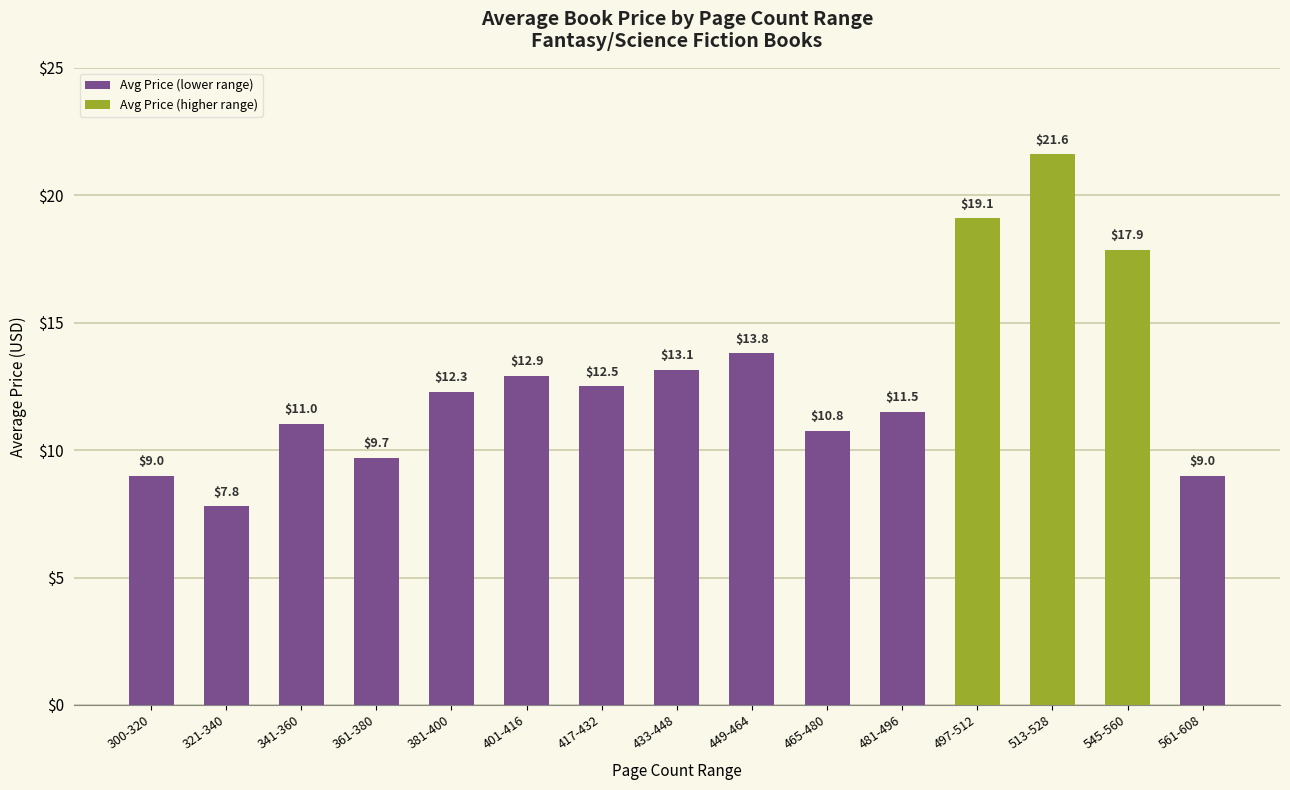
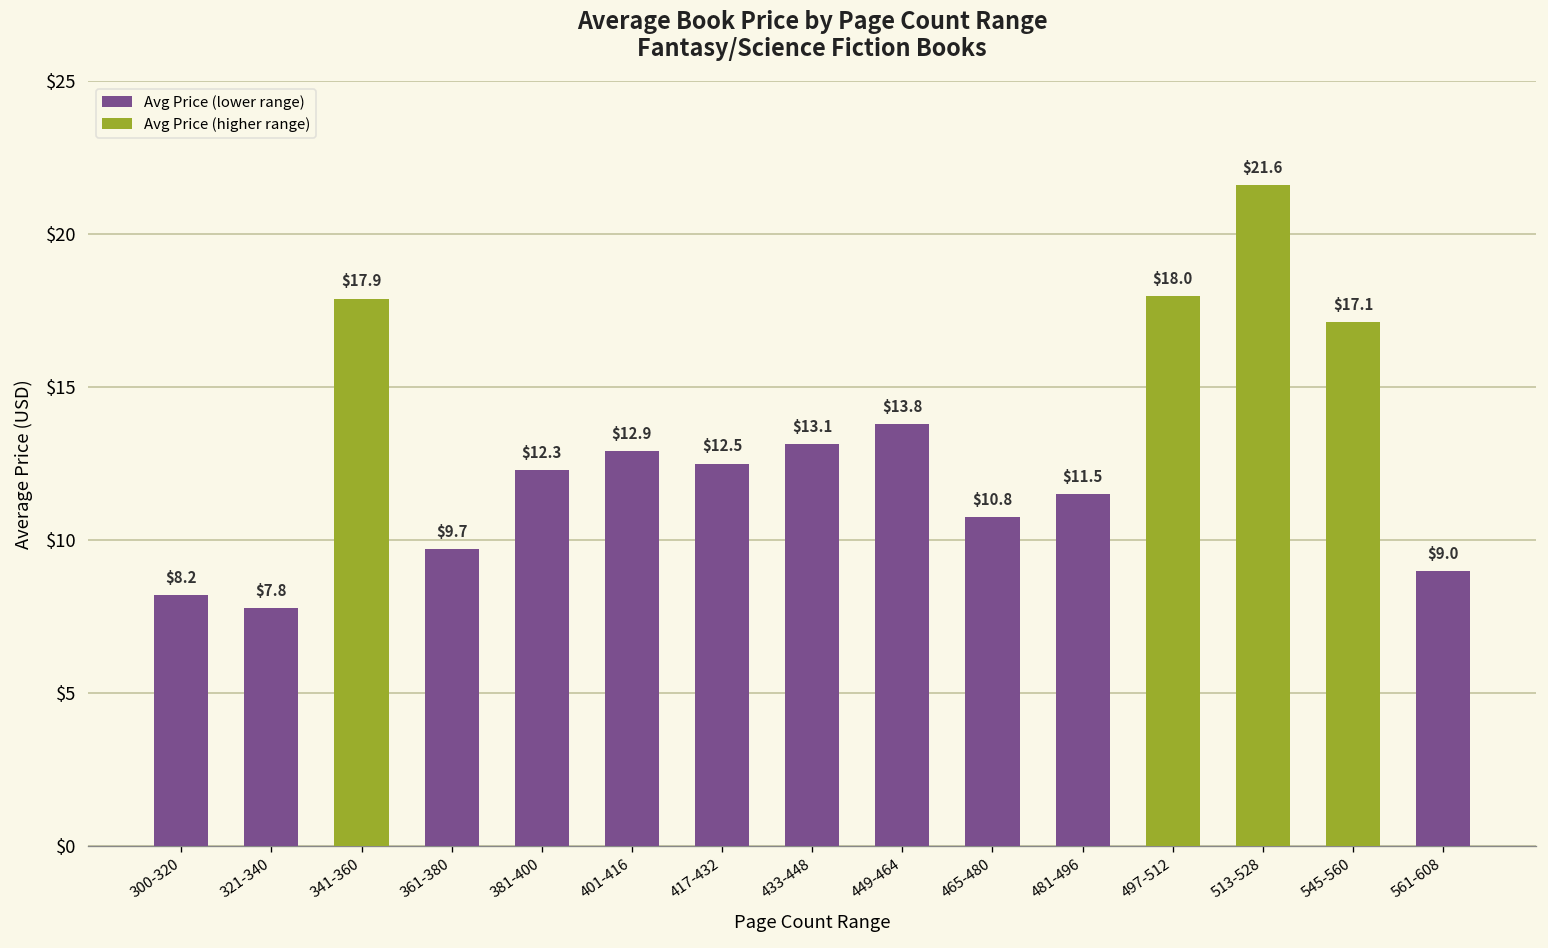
  {
-   "300-320": "$9.0",
+   "300-320": "$8.2",
    "321-340": "$7.8",
-   "341-360": "$11.0",
+   "341-360": "$17.9",
    "361-380": "$9.7",
    "381-400": "$12.3",
    "401-416": "$12.9",
    "417-432": "$12.5",
    "433-448": "$13.1",
    "449-464": "$13.8",
    "465-480": "$10.8",
    "481-496": "$11.5",
-   "497-512": "$19.1",
+   "497-512": "$18.0",
    "513-528": "$21.6",
-   "545-560": "$17.9",
+   "545-560": "$17.1",
    "561-608": "$9.0"
  }
